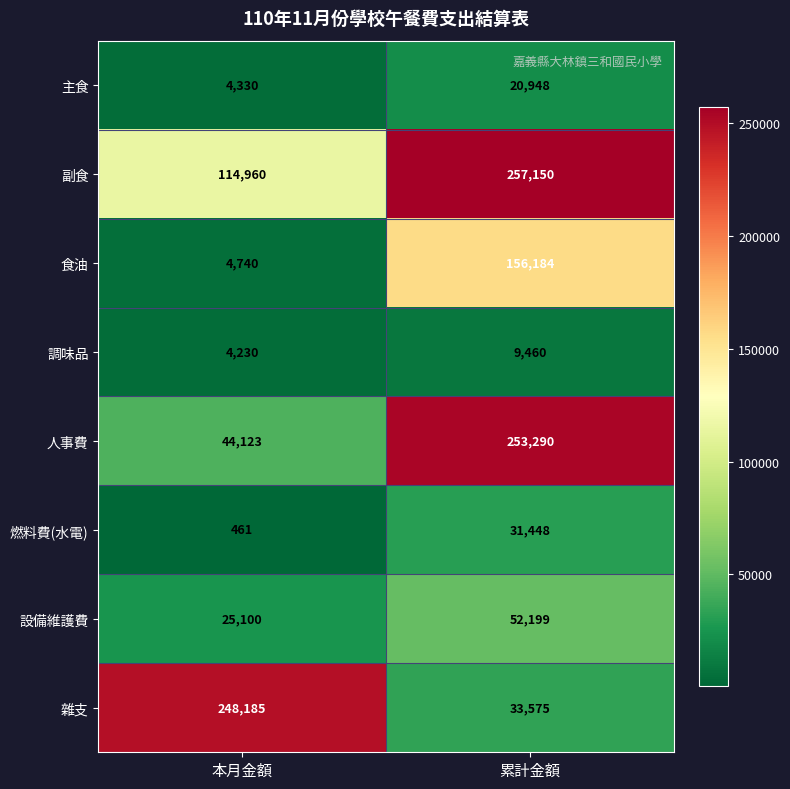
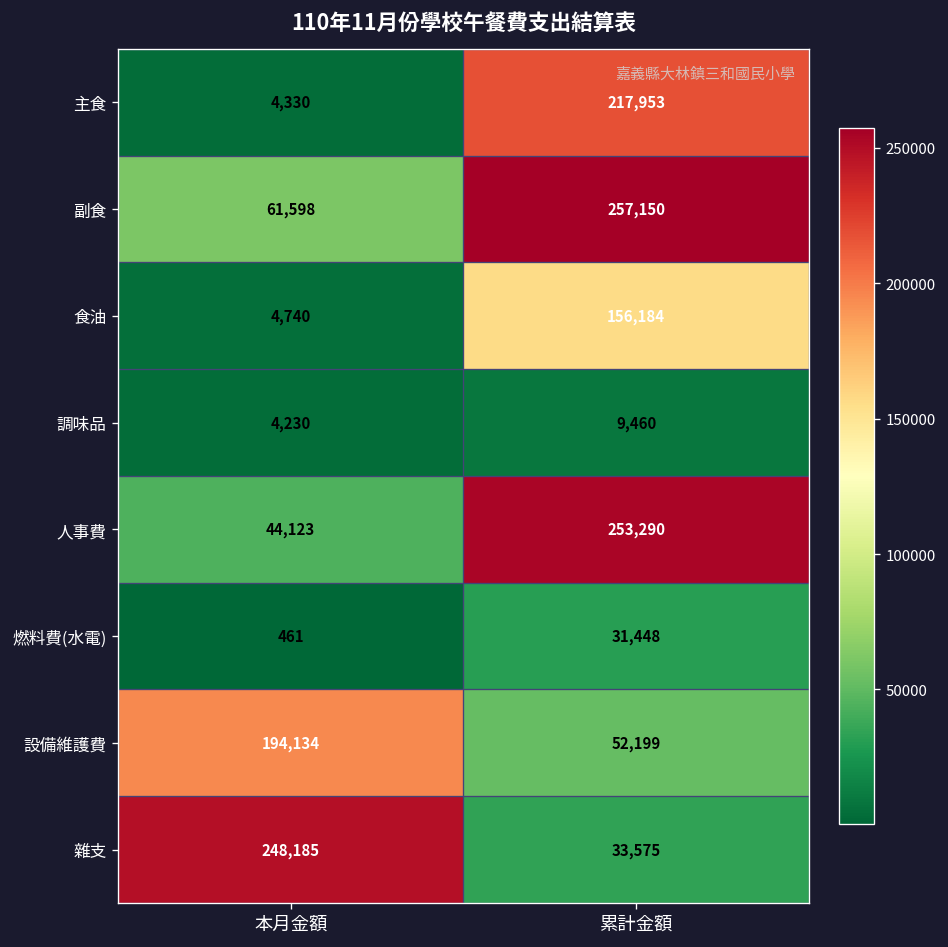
  {
    "主食": {
      "本月金額": "4,330",
-     "累計金額": "20,948"
+     "累計金額": "217,953"
    },
    "副食": {
-     "本月金額": "114,960",
+     "本月金額": "61,598",
      "累計金額": "257,150"
    },
    "食油": {
      "本月金額": "4,740",
      "累計金額": "156,184"
    },
    "調味品": {
      "本月金額": "4,230",
      "累計金額": "9,460"
    },
    "人事費": {
      "本月金額": "44,123",
      "累計金額": "253,290"
    },
    "燃料費(水電)": {
      "本月金額": "461",
      "累計金額": "31,448"
    },
    "設備維護費": {
-     "本月金額": "25,100",
+     "本月金額": "194,134",
      "累計金額": "52,199"
    },
    "雜支": {
      "本月金額": "248,185",
      "累計金額": "33,575"
    }
  }
